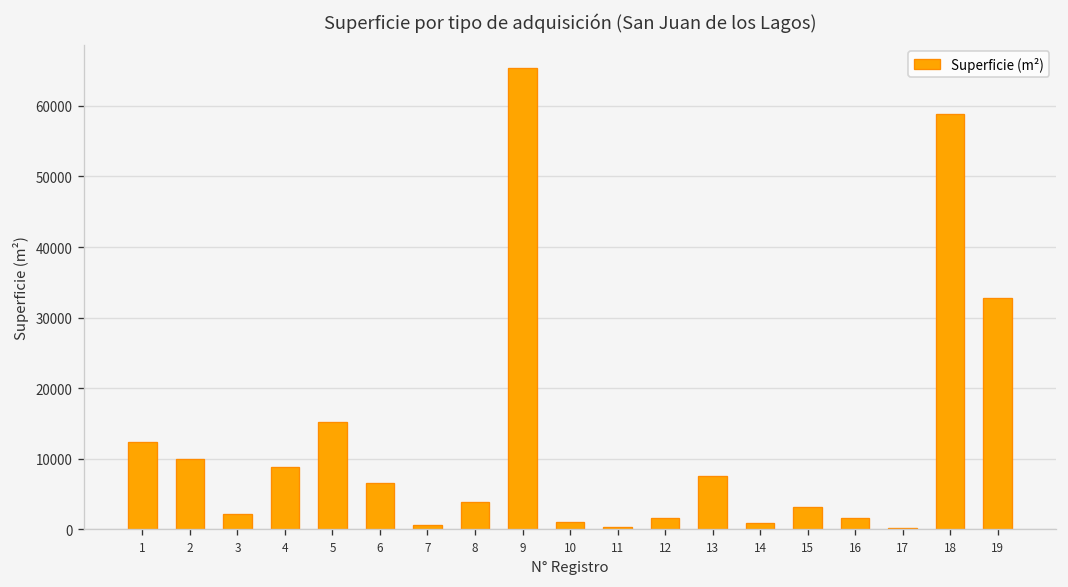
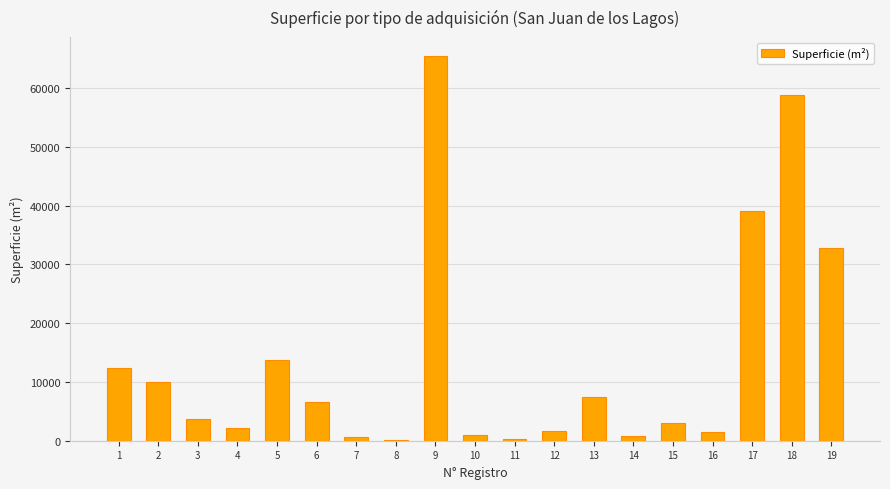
  {
    "1": 12000,
    "2": 10000,
-   "3": 2000,
-   "4": 9000,
-   "5": 15000,
+   "3": 4000,
+   "4": 2000,
+   "5": 14000,
    "6": 7000,
    "7": 1000,
-   "8": 4000,
+   "8": 0,
    "9": 65000,
    "10": 1000,
    "12": 2000,
    "13": 7000,
    "14": 1000,
    "15": 3000,
    "16": 2000,
-   "17": 0,
+   "17": 39000,
    "18": 59000,
    "19": 33000
  }
